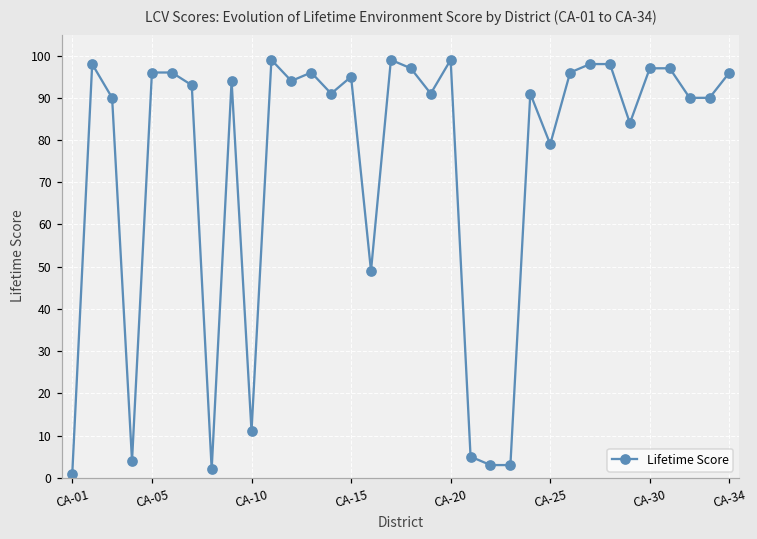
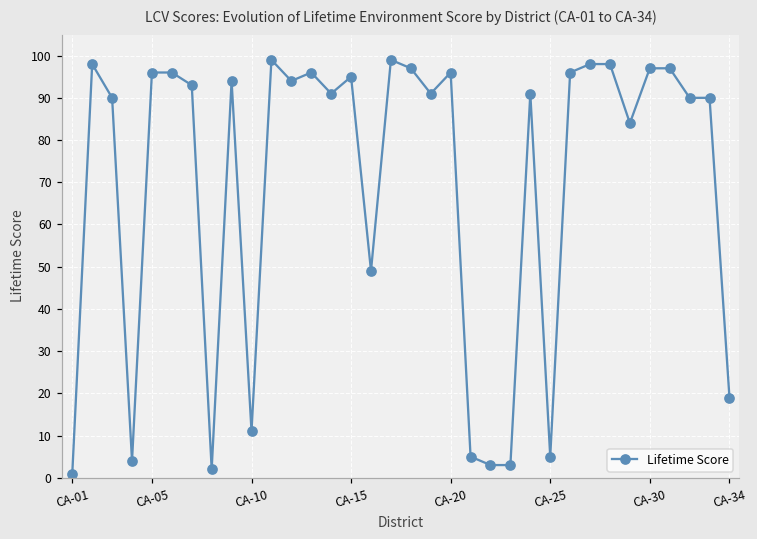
  {
    "CA-01": 1,
    "CA-05": 96,
    "CA-10": 11,
    "CA-15": 95,
-   "CA-20": 99,
-   "CA-25": 79,
+   "CA-20": 96,
+   "CA-25": 5,
    "CA-30": 97,
-   "CA-34": 96
+   "CA-34": 19
  }
